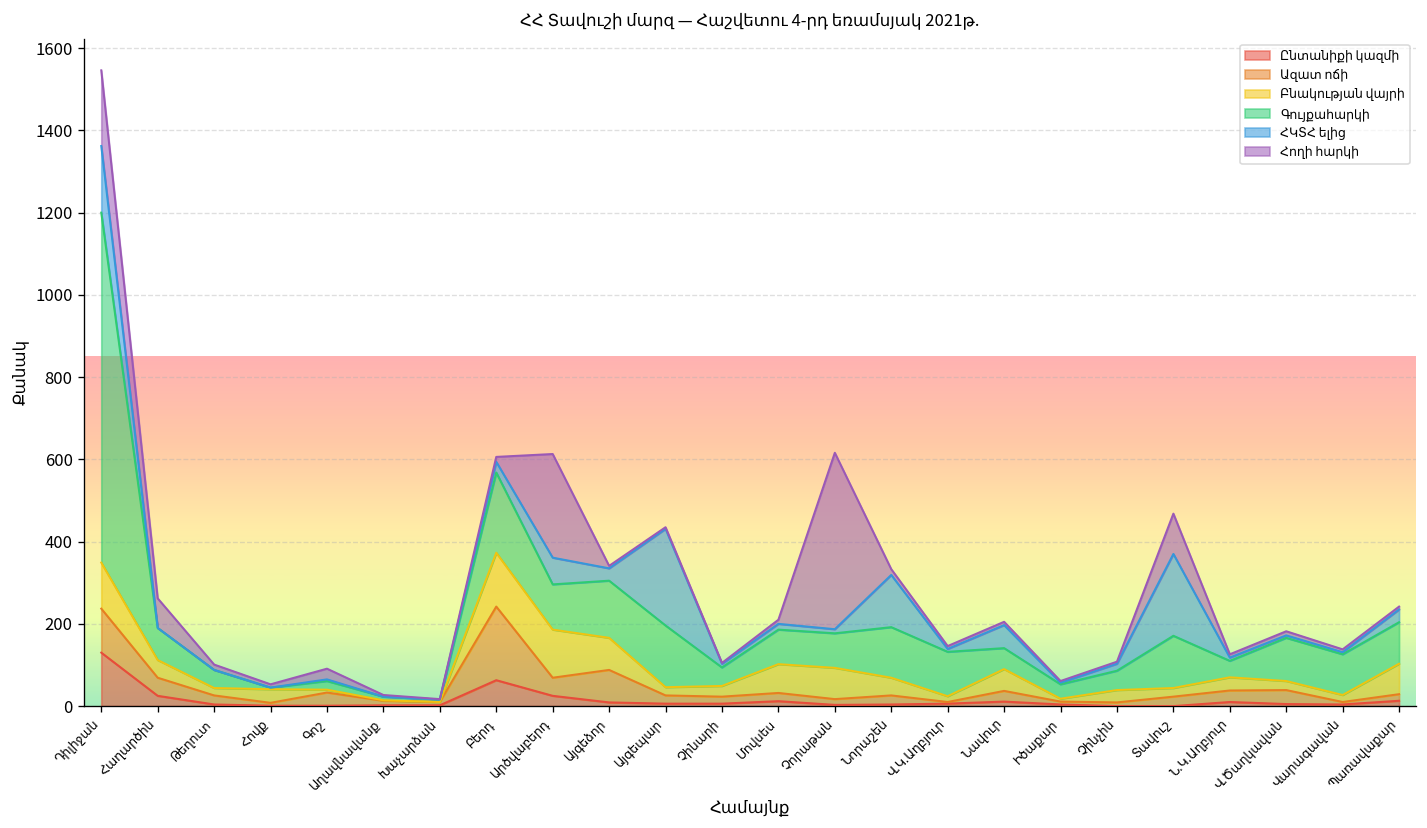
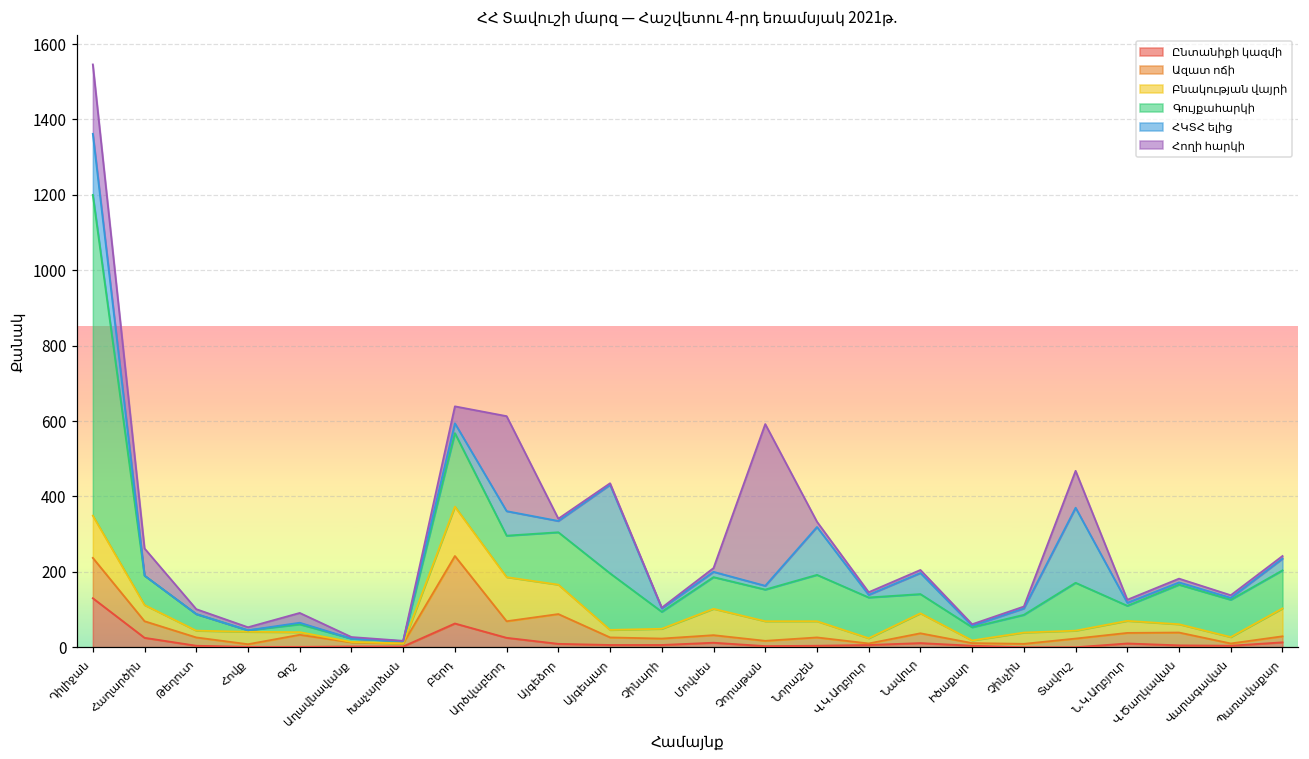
  {
    "Բնակության վայրի": {
      "Դիլիջան": 110,
      "Հաղարծին": 40,
      "Թեղուտ": 20,
      "Բերդ": 130,
      "Արծվաբերդ": 120,
      "Այգեձոր": 80,
      "Այգեպար": 20,
      "Չինարի": 30,
      "Մովսես": 70,
-     "Չորաթան": 80,
+     "Չորաթան": 50,
      "Նորաշեն": 40,
      "Վ.Կ.Աղբյուր": 10,
      "Նավուր": 50,
      "Չինչին": 30,
      "Տավուշ": 20,
      "Ն.Կ.Աղբյուր": 30,
      "Վ.Ծաղկավան": 20,
      "Վարագավան": 20,
      "Պառավաքար": 70
    },
    "Գույքահարկի": {
      "Դիլիջան": 850,
      "Բերդ": 200,
      "Արծվաբերդ": 110,
      "Այգեձոր": 140,
      "Այգեպար": 150,
      "Չինարի": 50,
      "Մովսես": 80,
      "Չորաթան": 80,
      "Նորաշեն": 120,
      "Նավուր": 50,
      "Չինչին": 50,
      "Տավուշ": 130,
      "Ն.Կ.Աղբյուր": 40,
      "Պառավաքար": 100
    },
    "ՀԿՏՀ ելից": {
      "Դիլիջան": 160,
      "Բերդ": 30,
      "Արծվաբերդ": 70,
      "Մովսես": 10,
      "Չորաթան": 10,
      "Նորաշեն": 130,
      "Նավուր": 60,
      "Տավուշ": 200,
      "Ն.Կ.Աղբյուր": 10
    },
    "Հողի հարկի": {
      "Դիլիջան": 180,
      "Հաղարծին": 70,
      "Թեղուտ": 10,
      "Հովք": 10,
      "Գոշ": 30,
-     "Բերդ": 10,
+     "Բերդ": 50,
      "Արծվաբերդ": 250,
      "Մովսես": 10,
      "Չորաթան": 430,
      "Նորաշեն": 10,
      "Նավուր": 10,
      "Տավուշ": 100,
      "Ն.Կ.Աղբյուր": 10,
      "Վ.Ծաղկավան": 10
    }
  }
